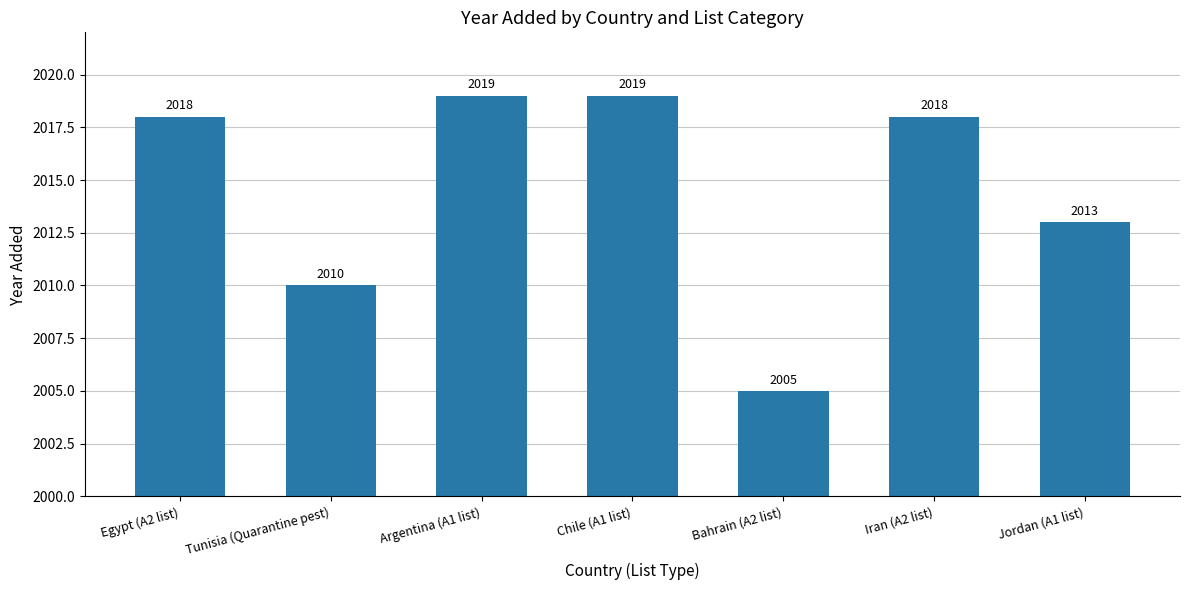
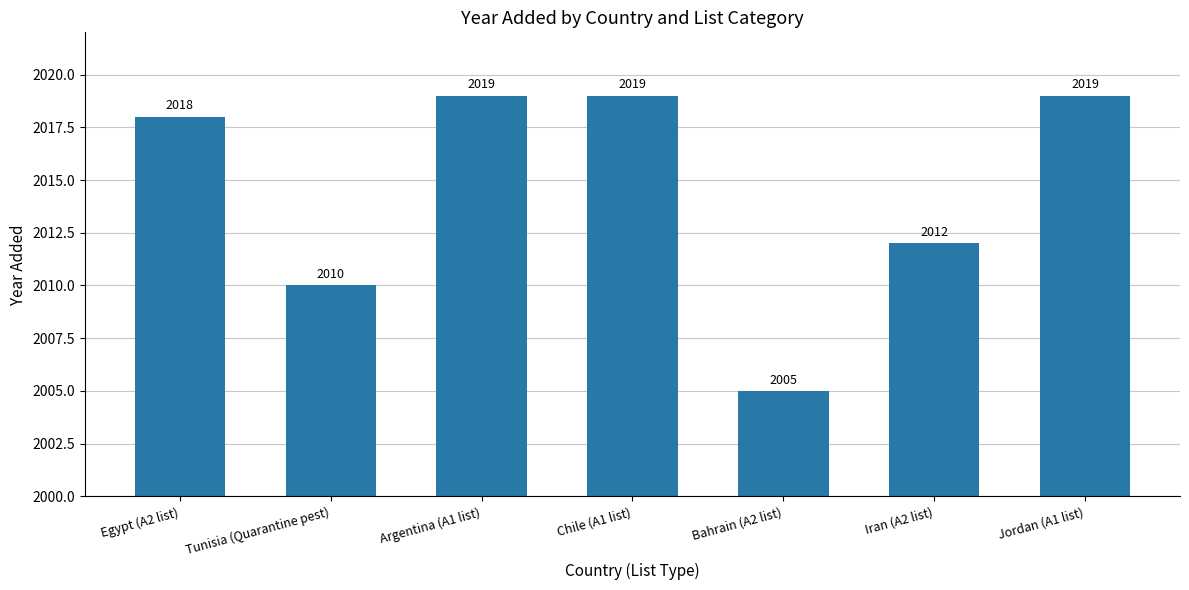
  {
    "Egypt (A2 list)": 2018,
    "Tunisia (Quarantine pest)": 2010,
    "Argentina (A1 list)": 2019,
    "Chile (A1 list)": 2019,
    "Bahrain (A2 list)": 2005,
-   "Iran (A2 list)": 2018,
-   "Jordan (A1 list)": 2013
+   "Iran (A2 list)": 2012,
+   "Jordan (A1 list)": 2019
  }
